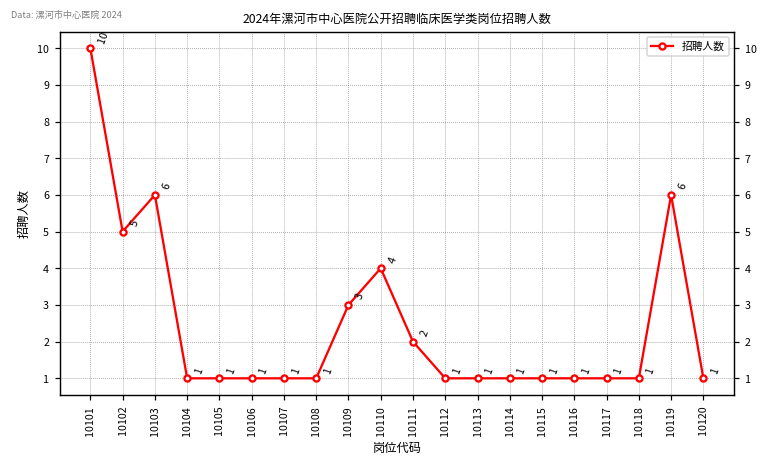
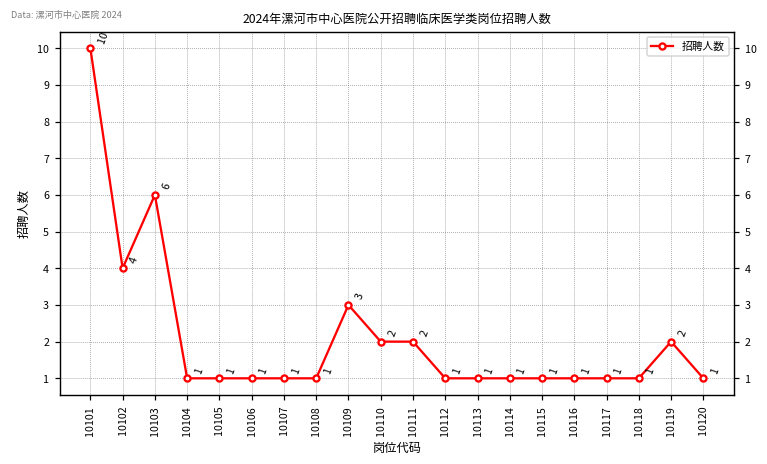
  {
    "10101": 10,
-   "10102": 5,
+   "10102": 4,
    "10103": 6,
    "10104": 1,
    "10105": 1,
    "10106": 1,
    "10107": 1,
    "10108": 1,
    "10109": 3,
-   "10110": 4,
+   "10110": 2,
    "10111": 2,
    "10112": 1,
    "10113": 1,
    "10114": 1,
    "10115": 1,
    "10116": 1,
    "10117": 1,
    "10118": 1,
-   "10119": 6,
+   "10119": 2,
    "10120": 1
  }
